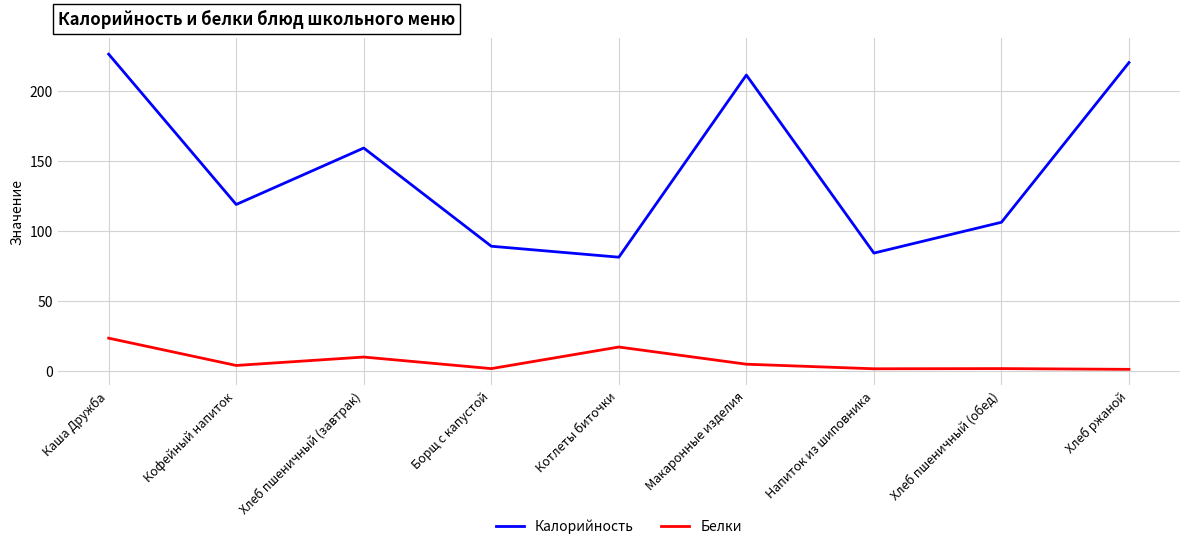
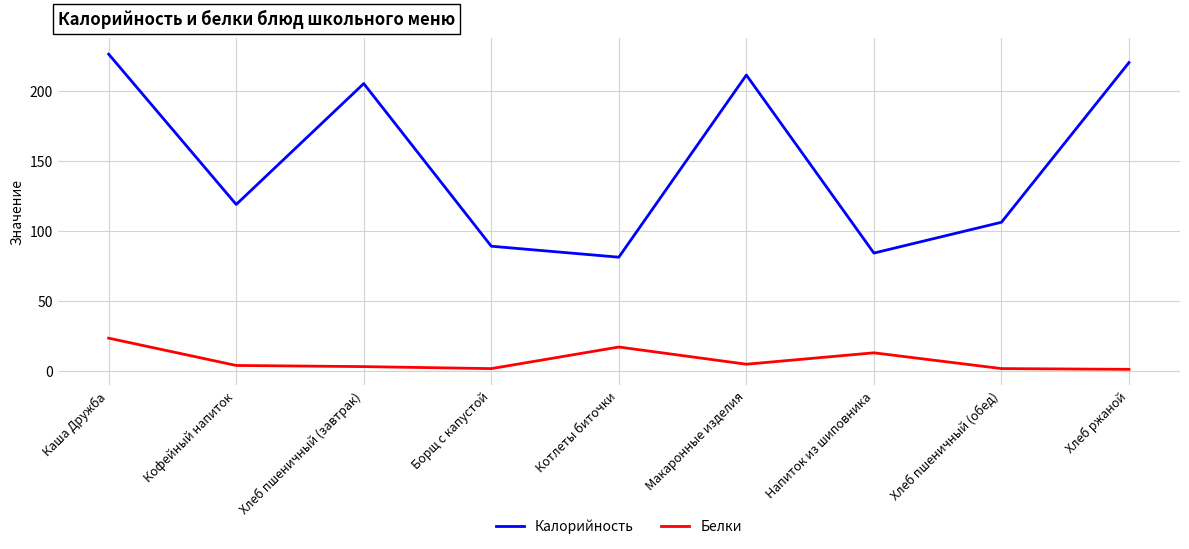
  {
    "Калорийность": {
      "Каша Дружба": 226,
      "Кофейный напиток": 119,
-     "Хлеб пшеничный (завтрак)": 159,
+     "Хлеб пшеничный (завтрак)": 205,
      "Борщ с капустой": 89,
      "Котлеты биточки": 81,
      "Макаронные изделия": 211,
      "Напиток из шиповника": 84,
      "Хлеб пшеничный (обед)": 106,
      "Хлеб ржаной": 220
    },
    "Белки": {
      "Каша Дружба": 23,
      "Кофейный напиток": 4,
-     "Хлеб пшеничный (завтрак)": 10,
+     "Хлеб пшеничный (завтрак)": 3,
      "Борщ с капустой": 2,
      "Котлеты биточки": 17,
      "Макаронные изделия": 5,
-     "Напиток из шиповника": 1,
+     "Напиток из шиповника": 13,
      "Хлеб пшеничный (обед)": 2,
      "Хлеб ржаной": 1
    }
  }
